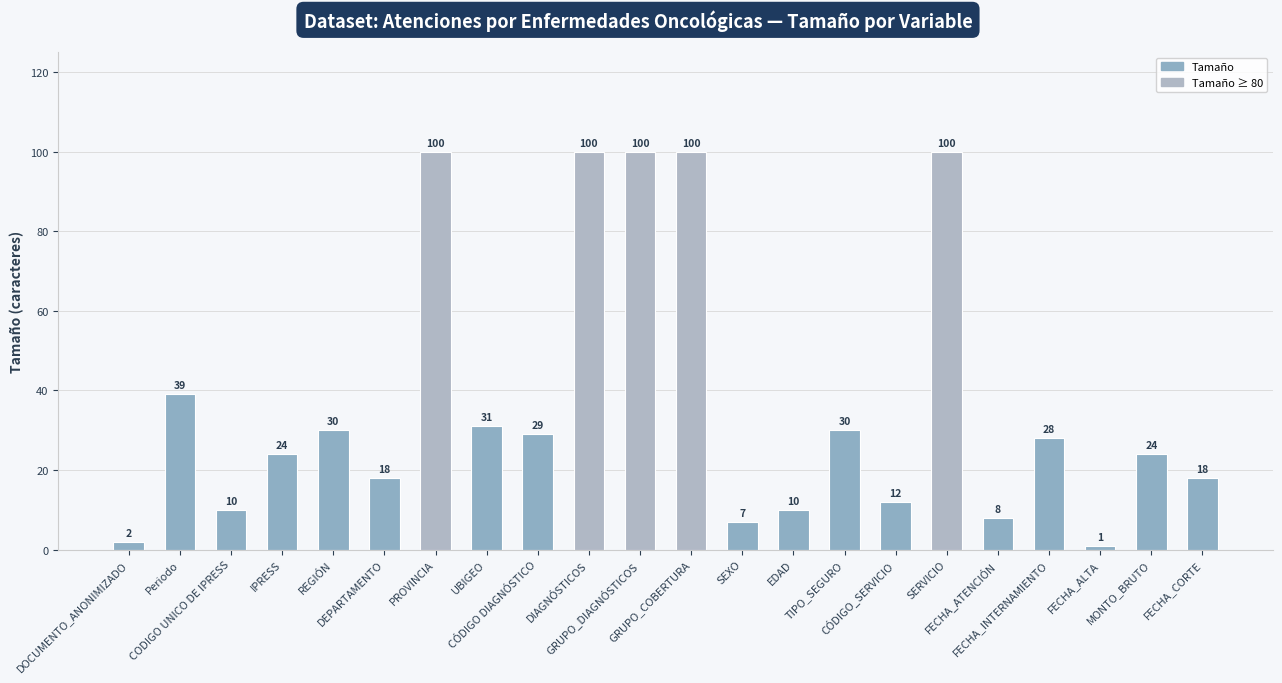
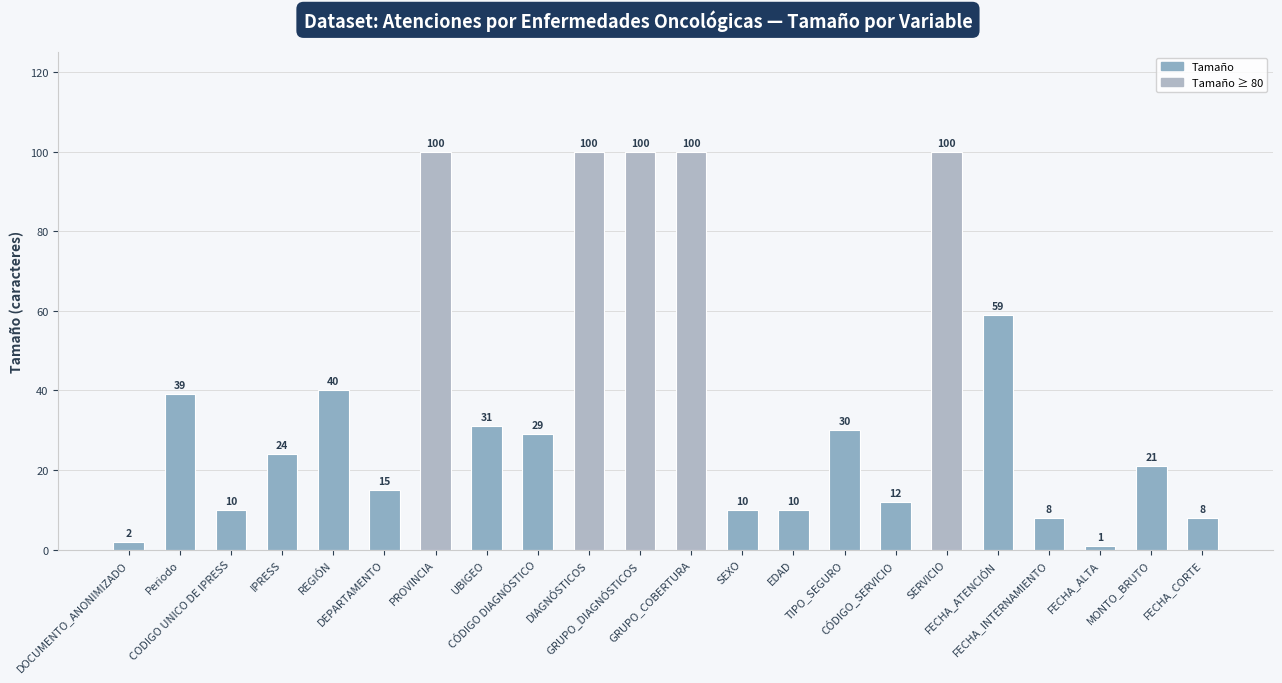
  {
    "DOCUMENTO_ANONIMIZADO": 2,
    "Periodo": 39,
    "CODIGO UNICO DE IPRESS": 10,
    "IPRESS": 24,
-   "REGIÓN": 30,
-   "DEPARTAMENTO": 18,
+   "REGIÓN": 40,
+   "DEPARTAMENTO": 15,
    "PROVINCIA": 100,
    "UBIGEO": 31,
    "CÓDIGO DIAGNÓSTICO": 29,
    "DIAGNÓSTICOS": 100,
    "GRUPO_DIAGNÓSTICOS": 100,
    "GRUPO_COBERTURA": 100,
-   "SEXO": 7,
+   "SEXO": 10,
    "EDAD": 10,
    "TIPO_SEGURO": 30,
    "CÓDIGO_SERVICIO": 12,
    "SERVICIO": 100,
-   "FECHA_ATENCIÓN": 8,
-   "FECHA_INTERNAMIENTO": 28,
+   "FECHA_ATENCIÓN": 59,
+   "FECHA_INTERNAMIENTO": 8,
    "FECHA_ALTA": 1,
-   "MONTO_BRUTO": 24,
-   "FECHA_CORTE": 18
+   "MONTO_BRUTO": 21,
+   "FECHA_CORTE": 8
  }
